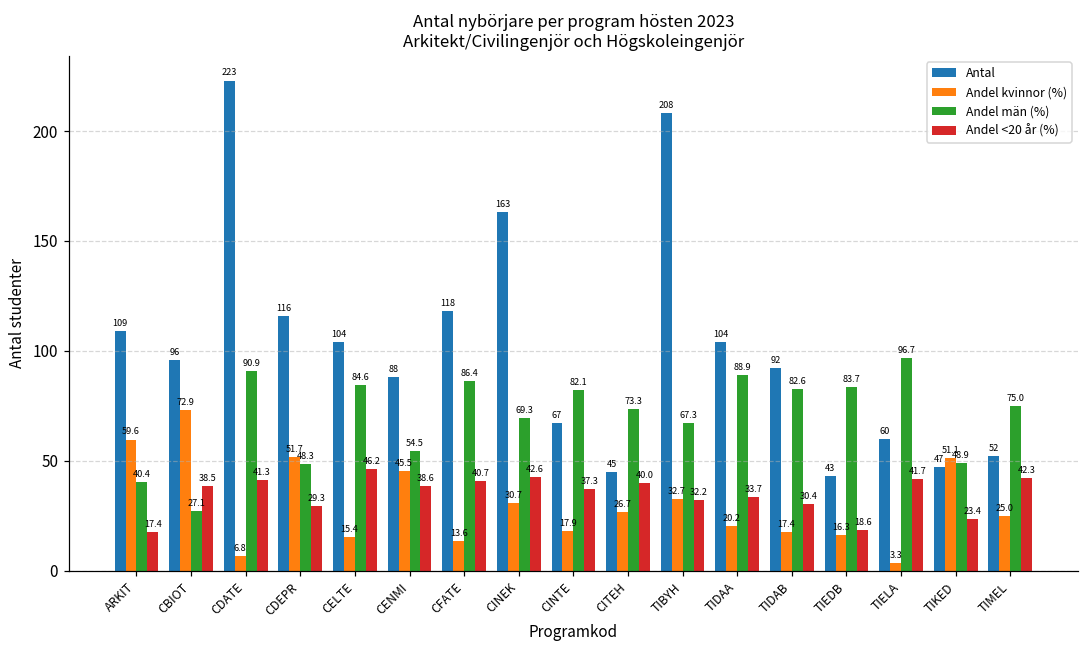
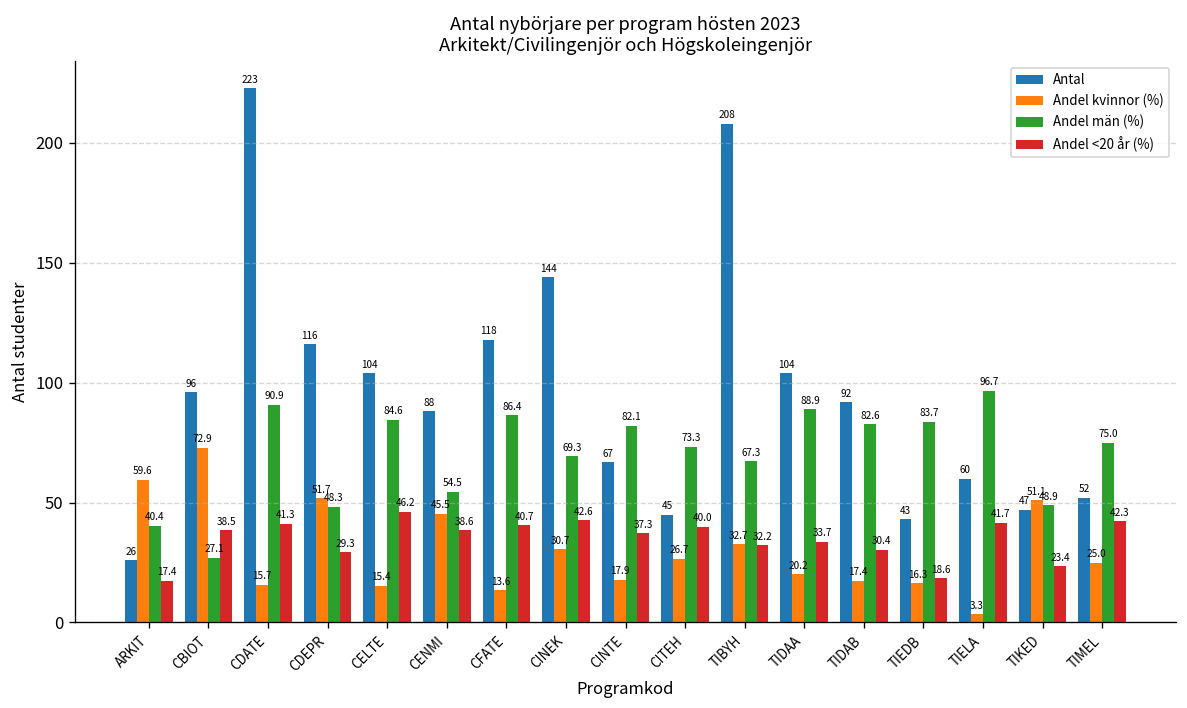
  {
    "Antal": {
-     "ARKIT": 109,
+     "ARKIT": 26,
      "CBIOT": 96,
      "CDATE": 223,
      "CDEPR": 116,
      "CELTE": 104,
      "CENMI": 88,
      "CFATE": 118,
-     "CINEK": 163,
+     "CINEK": 144,
      "CINTE": 67,
      "CITEH": 45,
      "TIBYH": 208,
      "TIDAA": 104,
      "TIDAB": 92,
      "TIEDB": 43,
      "TIELA": 60,
      "TIKED": 47,
      "TIMEL": 52
    },
    "Andel kvinnor (%)": {
      "ARKIT": 59.6,
      "CBIOT": 72.9,
-     "CDATE": 6.8,
+     "CDATE": 15.7,
      "CDEPR": 51.7,
      "CELTE": 15.4,
      "CENMI": 45.5,
      "CFATE": 13.6,
      "CINEK": 30.7,
      "CINTE": 17.9,
      "CITEH": 26.7,
      "TIBYH": 32.7,
      "TIDAA": 20.2,
      "TIDAB": 17.4,
      "TIEDB": 16.3,
      "TIELA": 3.3,
      "TIMEL": 25.0
    },
    "Andel män (%)": {
      "ARKIT": 40.4,
      "CBIOT": 27.1,
      "CDATE": 90.9,
      "CDEPR": 48.3,
      "CELTE": 84.6,
      "CENMI": 54.5,
      "CFATE": 86.4,
      "CINEK": 69.3,
      "CINTE": 82.1,
      "CITEH": 73.3,
      "TIBYH": 67.3,
      "TIDAA": 88.9,
      "TIDAB": 82.6,
      "TIEDB": 83.7,
      "TIELA": 96.7,
      "TIMEL": 75.0
    },
    "Andel <20 år (%)": {
      "ARKIT": 17.4,
      "CBIOT": 38.5,
      "CDATE": 41.3,
      "CDEPR": 29.3,
      "CELTE": 46.2,
      "CENMI": 38.6,
      "CFATE": 40.7,
      "CINEK": 42.6,
      "CINTE": 37.3,
      "CITEH": 40.0,
      "TIBYH": 32.2,
      "TIDAA": 33.7,
      "TIDAB": 30.4,
      "TIEDB": 18.6,
      "TIELA": 41.7,
      "TIKED": 23.4,
      "TIMEL": 42.3
    }
  }
